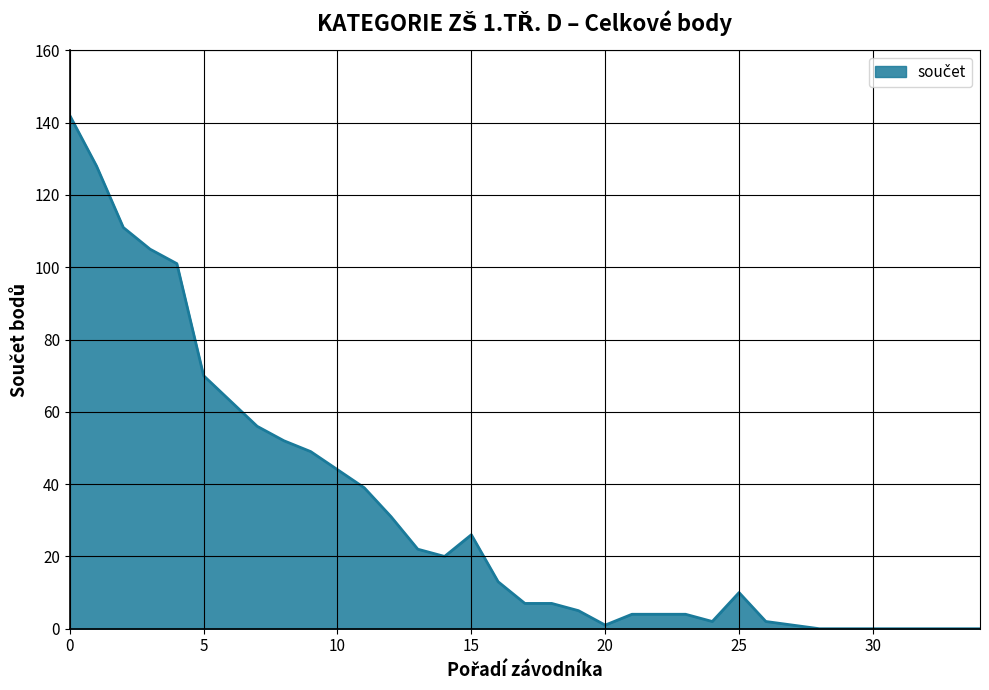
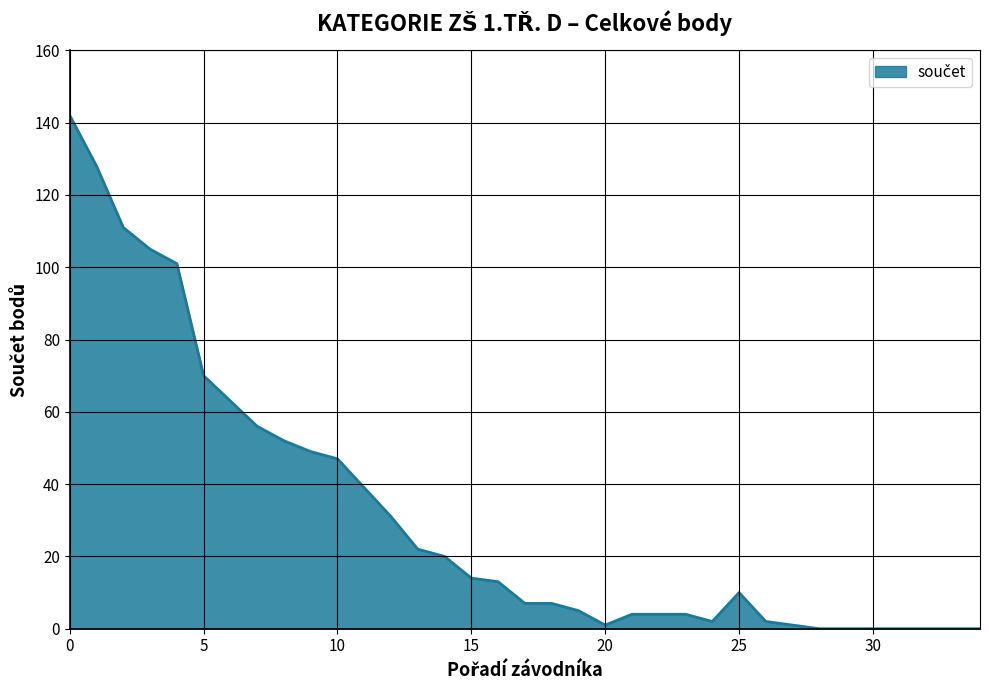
  {
    "0": 142,
    "5": 70,
-   "10": 44,
-   "15": 26,
+   "10": 47,
+   "15": 14,
    "20": 1,
    "25": 10,
    "30": 0
  }
